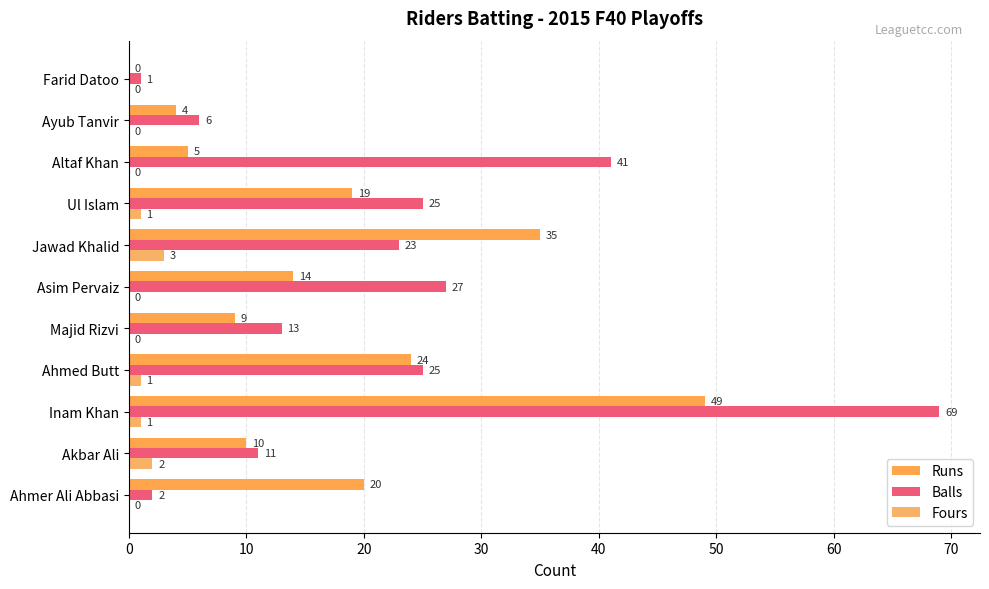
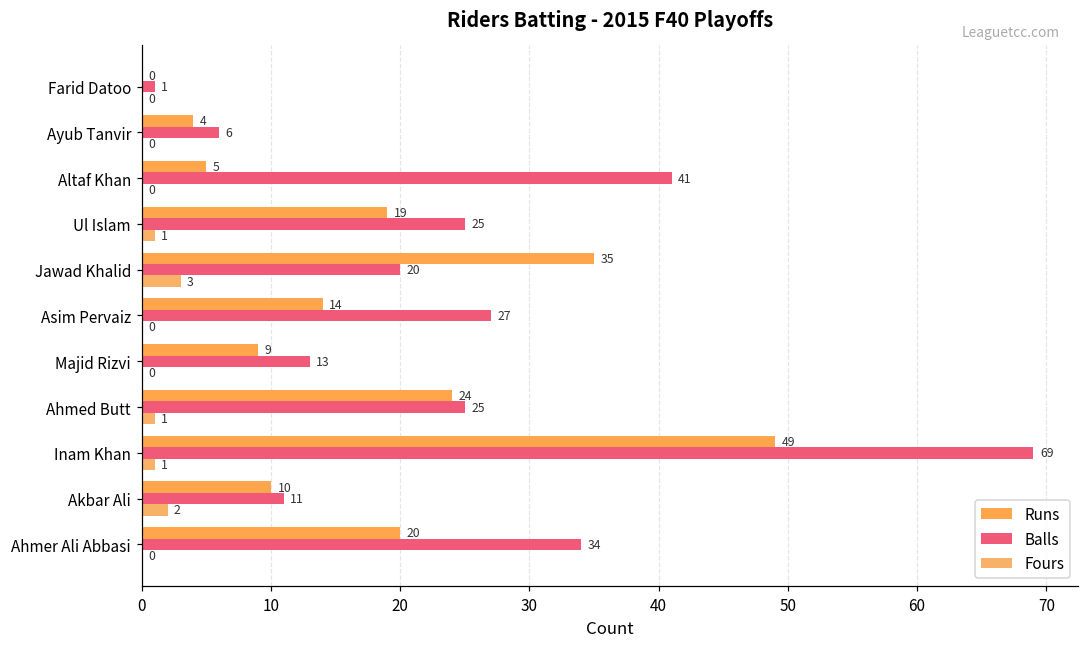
  {
    "Balls": {
      "Farid Datoo": 1,
      "Ayub Tanvir": 6,
      "Altaf Khan": 41,
      "Ul Islam": 25,
-     "Jawad Khalid": 23,
+     "Jawad Khalid": 20,
      "Asim Pervaiz": 27,
      "Majid Rizvi": 13,
      "Ahmed Butt": 25,
      "Inam Khan": 69,
      "Akbar Ali": 11,
-     "Ahmer Ali Abbasi": 2
+     "Ahmer Ali Abbasi": 34
    }
  }
